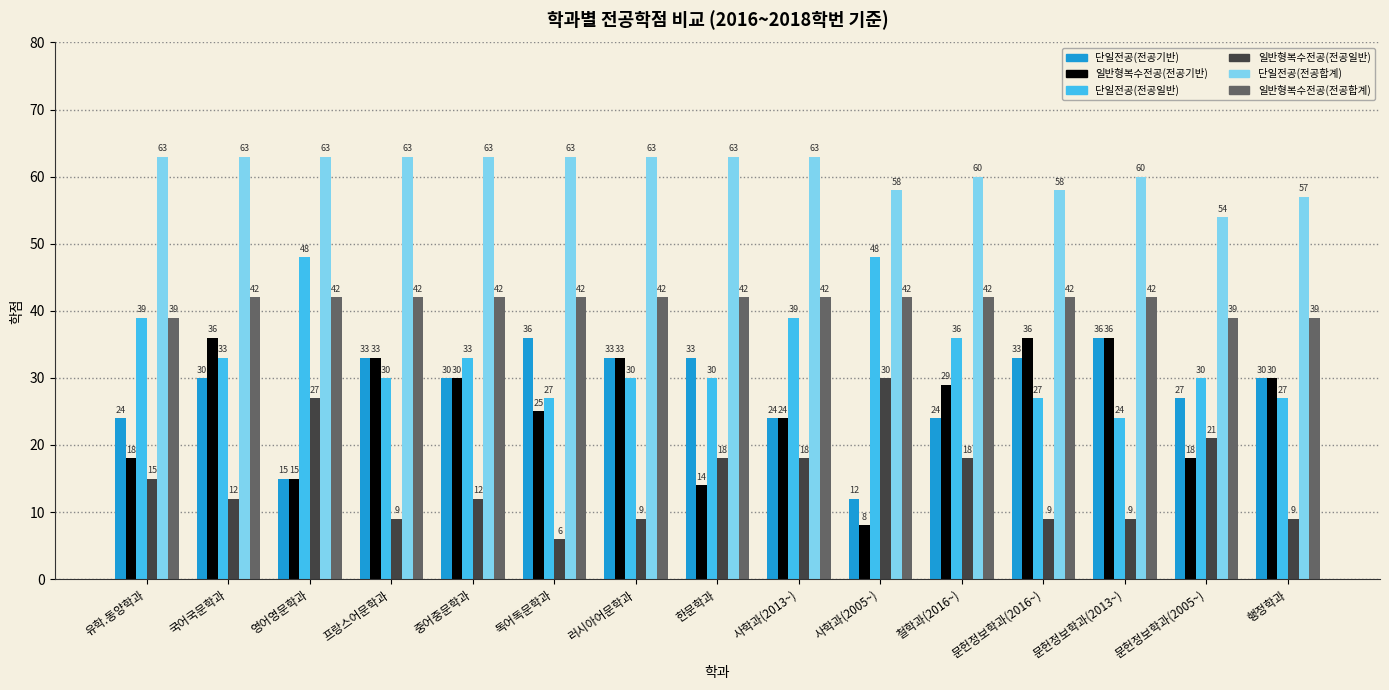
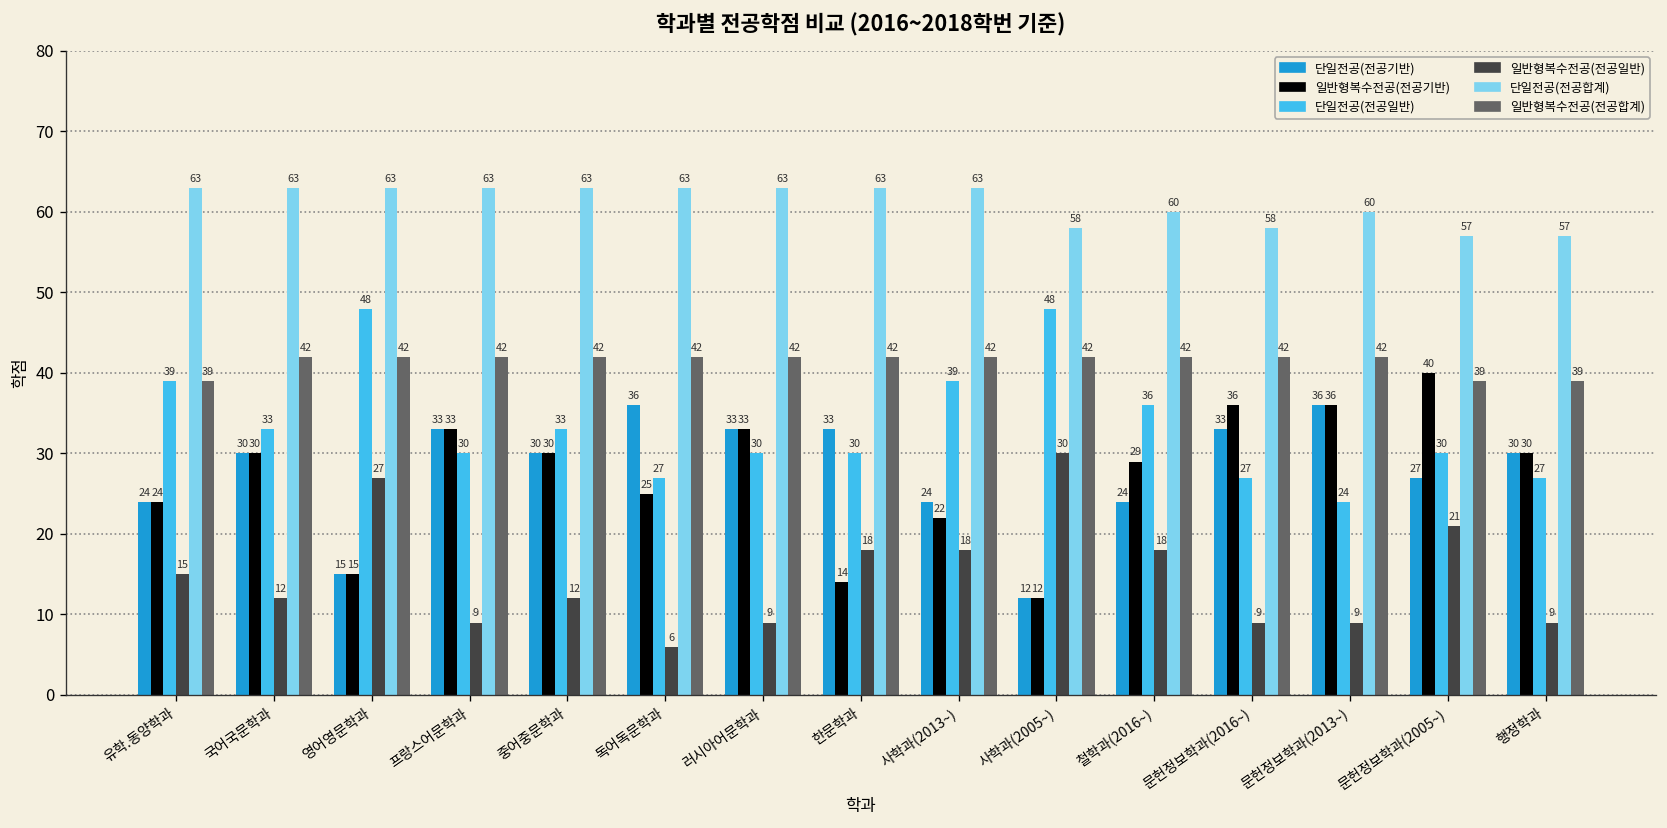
  {
    "일반형복수전공(전공기반)": {
-     "유학.동양학과": 18,
-     "국어국문학과": 36,
+     "유학.동양학과": 24,
+     "국어국문학과": 30,
      "영어영문학과": 15,
      "프랑스어문학과": 33,
      "중어중문학과": 30,
      "독어독문학과": 25,
      "러시아어문학과": 33,
      "한문학과": 14,
-     "사학과(2013~)": 24,
-     "사학과(2005~)": 8,
+     "사학과(2013~)": 22,
+     "사학과(2005~)": 12,
      "철학과(2016~)": 29,
      "문헌정보학과(2016~)": 36,
      "문헌정보학과(2013~)": 36,
-     "문헌정보학과(2005~)": 18,
+     "문헌정보학과(2005~)": 40,
      "행정학과": 30
    },
    "단일전공(전공합계)": {
      "유학.동양학과": 63,
      "국어국문학과": 63,
      "영어영문학과": 63,
      "프랑스어문학과": 63,
      "중어중문학과": 63,
      "독어독문학과": 63,
      "러시아어문학과": 63,
      "한문학과": 63,
      "사학과(2013~)": 63,
      "사학과(2005~)": 58,
      "철학과(2016~)": 60,
      "문헌정보학과(2016~)": 58,
      "문헌정보학과(2013~)": 60,
-     "문헌정보학과(2005~)": 54,
+     "문헌정보학과(2005~)": 57,
      "행정학과": 57
    }
  }
